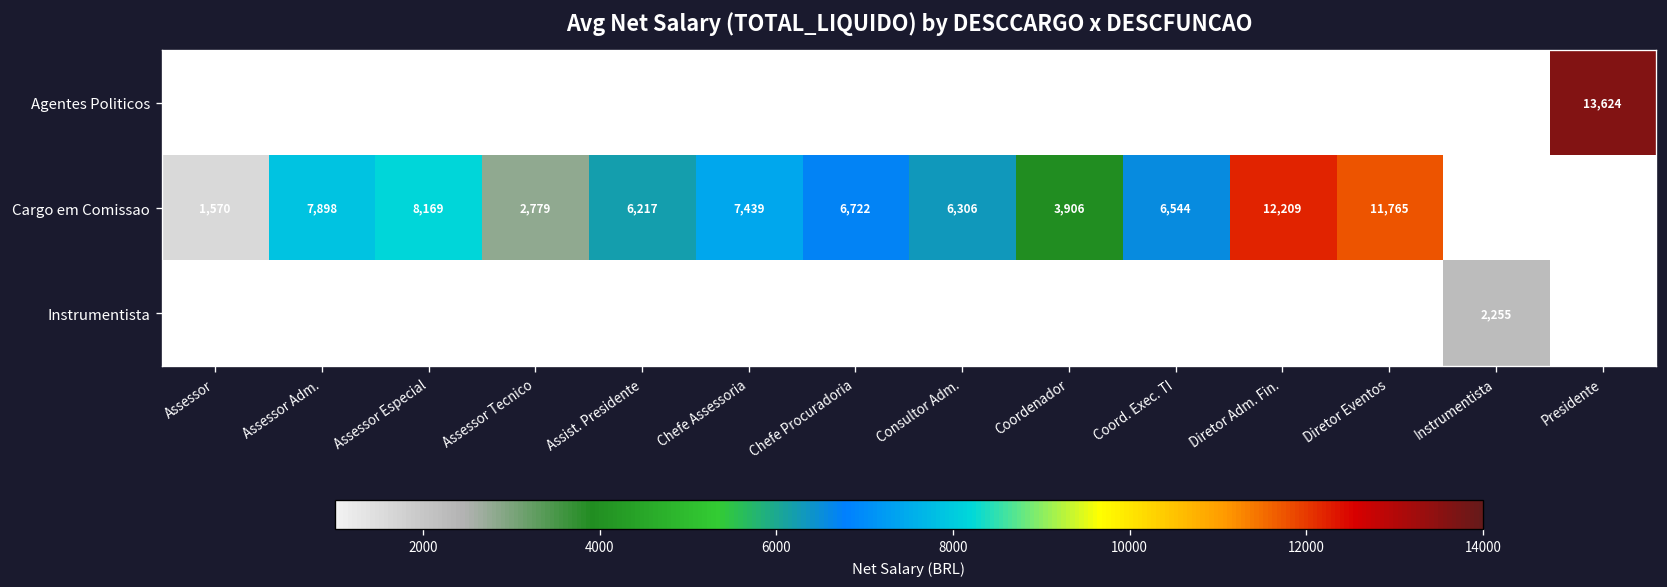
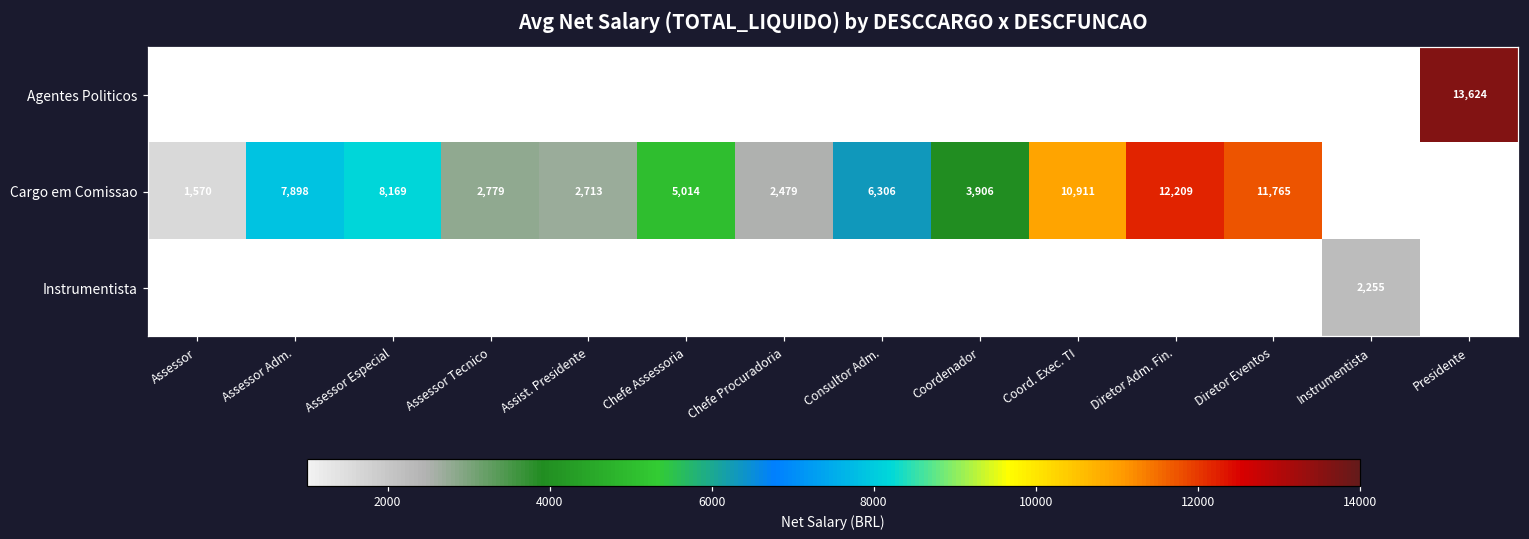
  {
    "Agentes Politicos": {
      "Presidente": "13,624"
    },
    "Cargo em Comissao": {
      "Assessor Adm.": "7,898",
      "Assessor Especial": "8,169",
      "Assessor Tecnico": "2,779",
-     "Assist. Presidente": "6,217",
-     "Chefe Assessoria": "7,439",
-     "Chefe Procuradoria": "6,722",
+     "Assist. Presidente": "2,713",
+     "Chefe Assessoria": "5,014",
+     "Chefe Procuradoria": "2,479",
      "Consultor Adm.": "6,306",
      "Coordenador": "3,906",
-     "Coord. Exec. TI": "6,544",
+     "Coord. Exec. TI": "10,911",
      "Diretor Adm. Fin.": "12,209",
      "Diretor Eventos": "11,765"
    },
    "Instrumentista": {
      "Instrumentista": "2,255"
    }
  }
